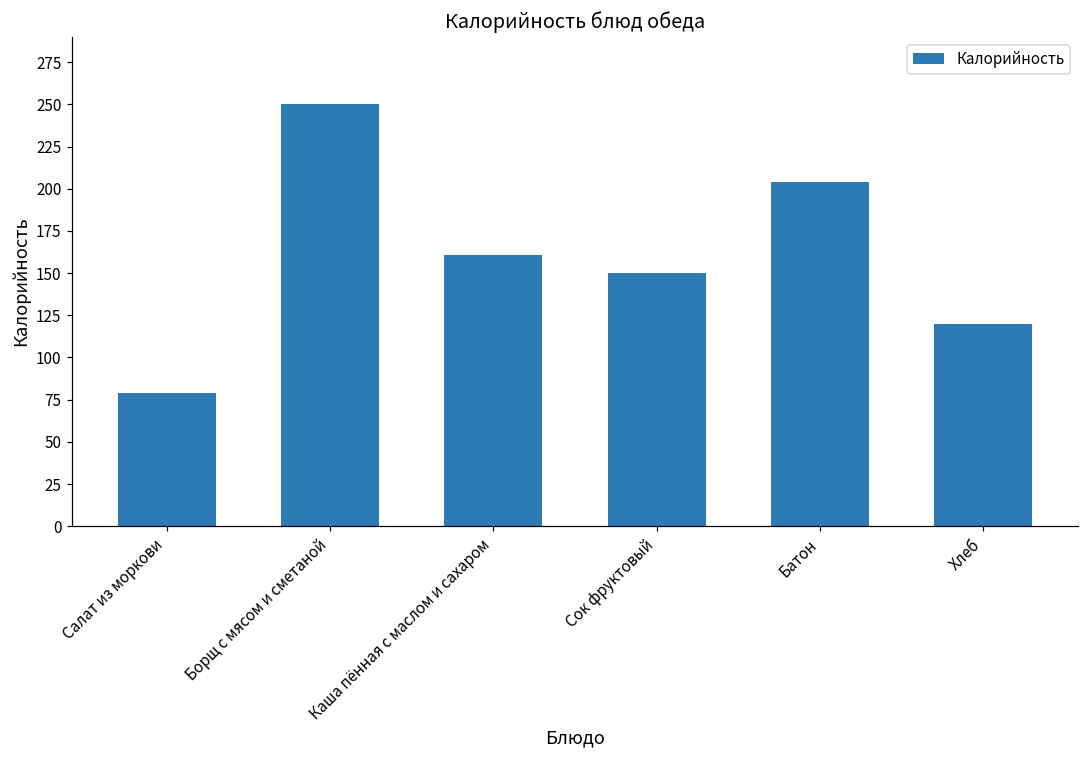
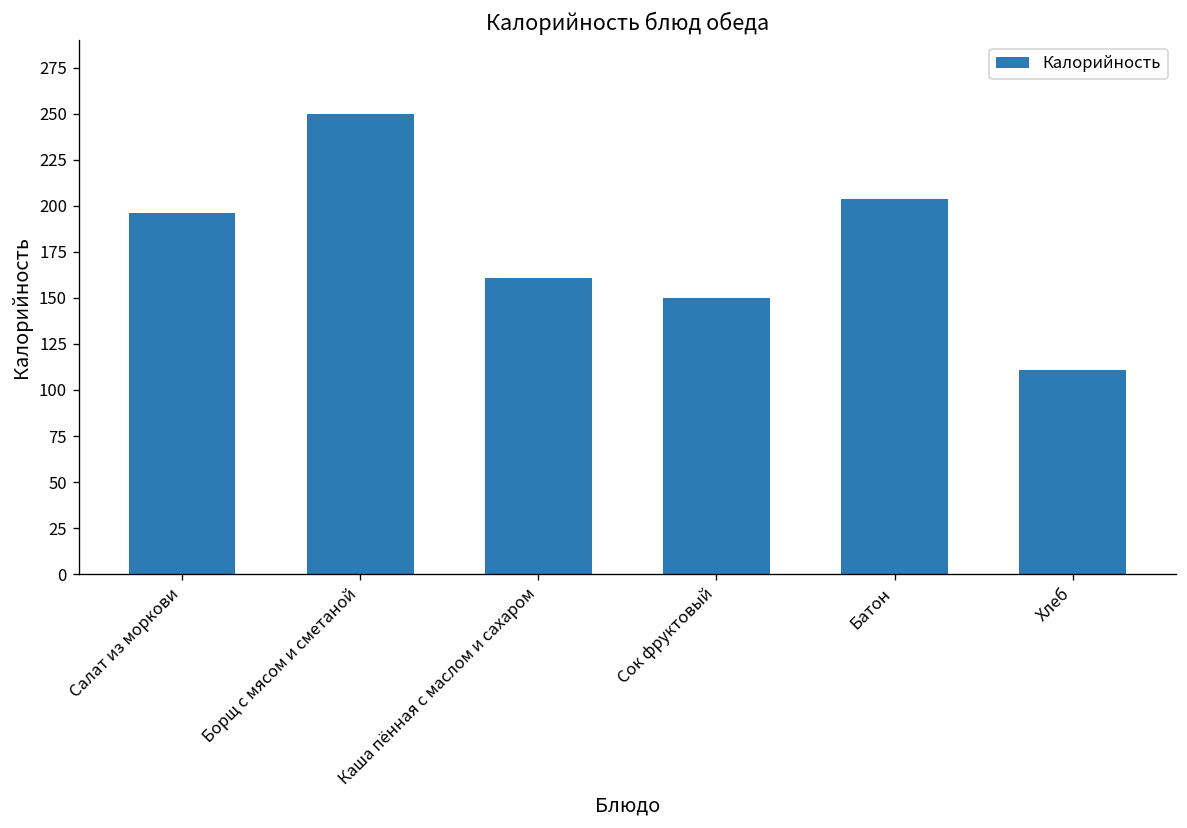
  {
-   "Салат из моркови": 79,
+   "Салат из моркови": 196,
    "Борщ с мясом и сметаной": 250,
    "Каша пённая с маслом и сахаром": 161,
    "Сок фруктовый": 150,
    "Батон": 204,
-   "Хлеб": 120
+   "Хлеб": 111
  }
